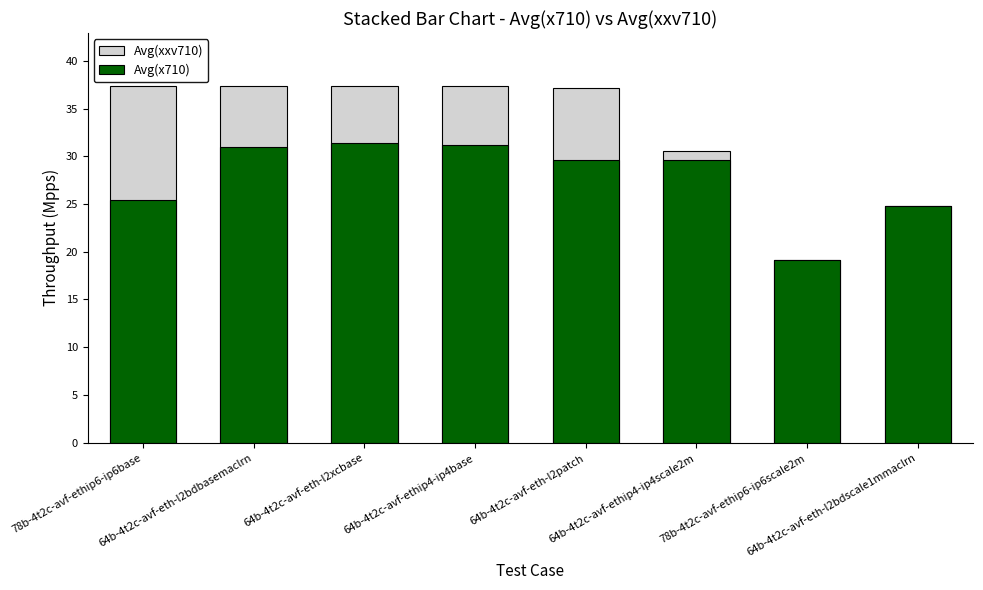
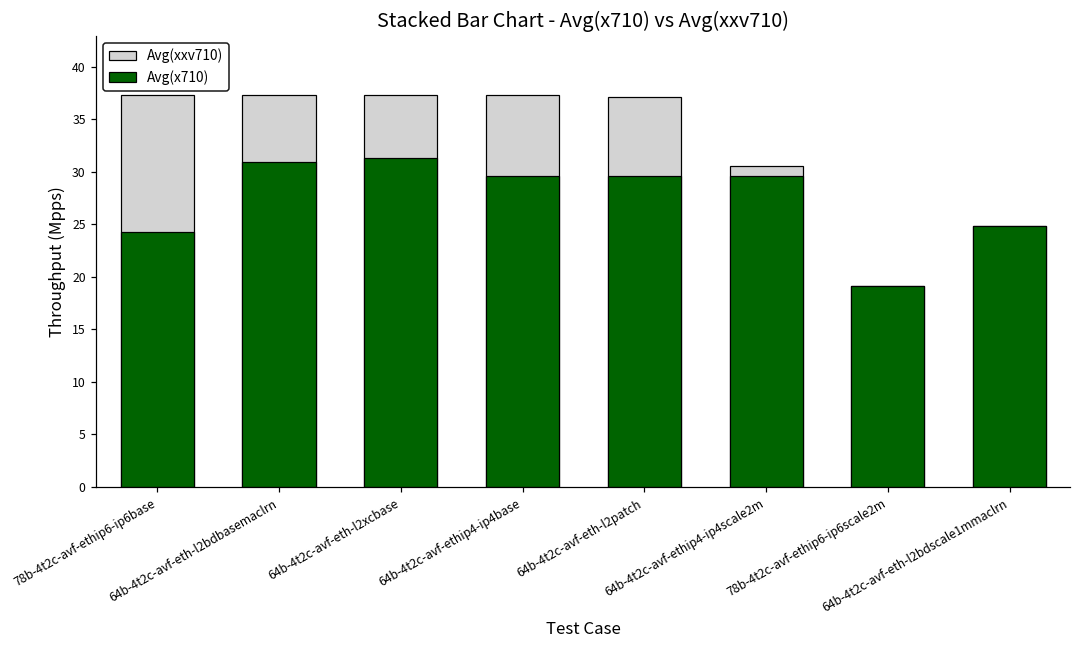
  {
    "Avg(xxv710)": {
      "78b-4t2c-avf-ethip6-ip6base": 37,
      "64b-4t2c-avf-eth-l2bdbasemaclrn": 37,
      "64b-4t2c-avf-eth-l2xcbase": 37,
      "64b-4t2c-avf-ethip4-ip4base": 37,
      "64b-4t2c-avf-eth-l2patch": 37,
      "64b-4t2c-avf-ethip4-ip4scale2m": 31,
      "78b-4t2c-avf-ethip6-ip6scale2m": 19,
      "64b-4t2c-avf-eth-l2bdscale1mmaclrn": 25
    },
    "Avg(x710)": {
-     "78b-4t2c-avf-ethip6-ip6base": 25,
-     "64b-4t2c-avf-ethip4-ip4base": 31,
+     "78b-4t2c-avf-ethip6-ip6base": 24,
+     "64b-4t2c-avf-ethip4-ip4base": 30,
      "78b-4t2c-avf-ethip6-ip6scale2m": 19,
      "64b-4t2c-avf-eth-l2bdscale1mmaclrn": 25
    }
  }
